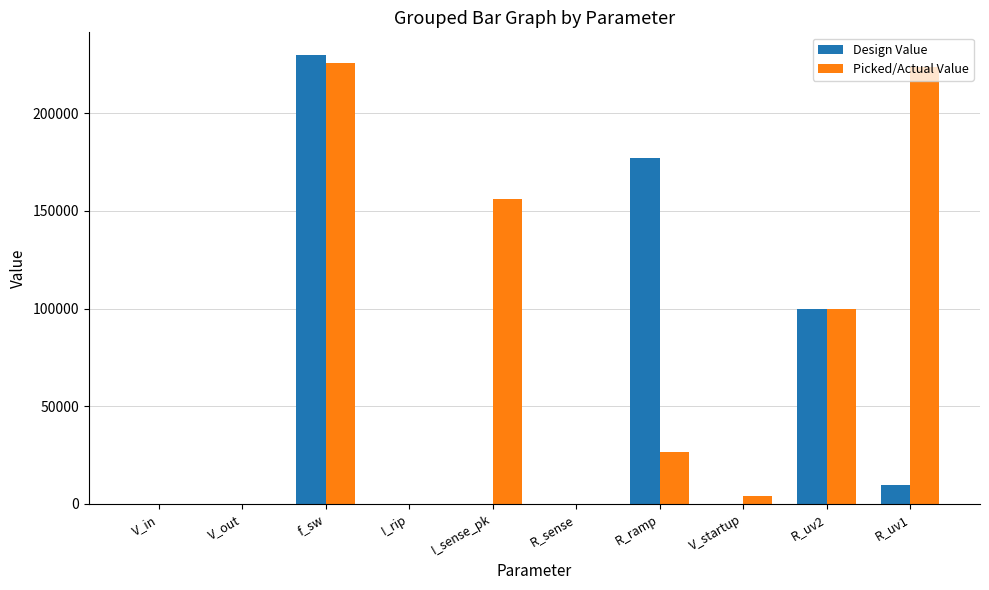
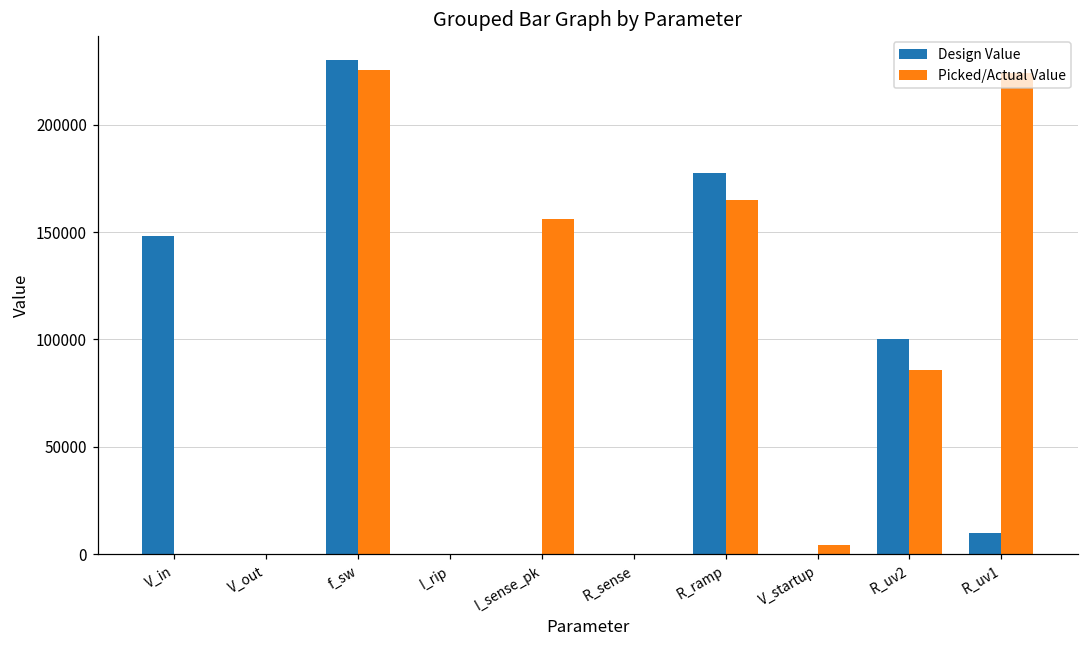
  {
    "Design Value": {
-     "V_in": 0,
+     "V_in": 148000,
      "f_sw": 230000,
      "R_ramp": 177000,
      "R_uv2": 100000,
      "R_uv1": 10000
    },
    "Picked/Actual Value": {
      "f_sw": 226000,
      "I_sense_pk": 156000,
-     "R_ramp": 27000,
+     "R_ramp": 165000,
      "V_startup": 4000,
-     "R_uv2": 100000
+     "R_uv2": 86000
    }
  }
